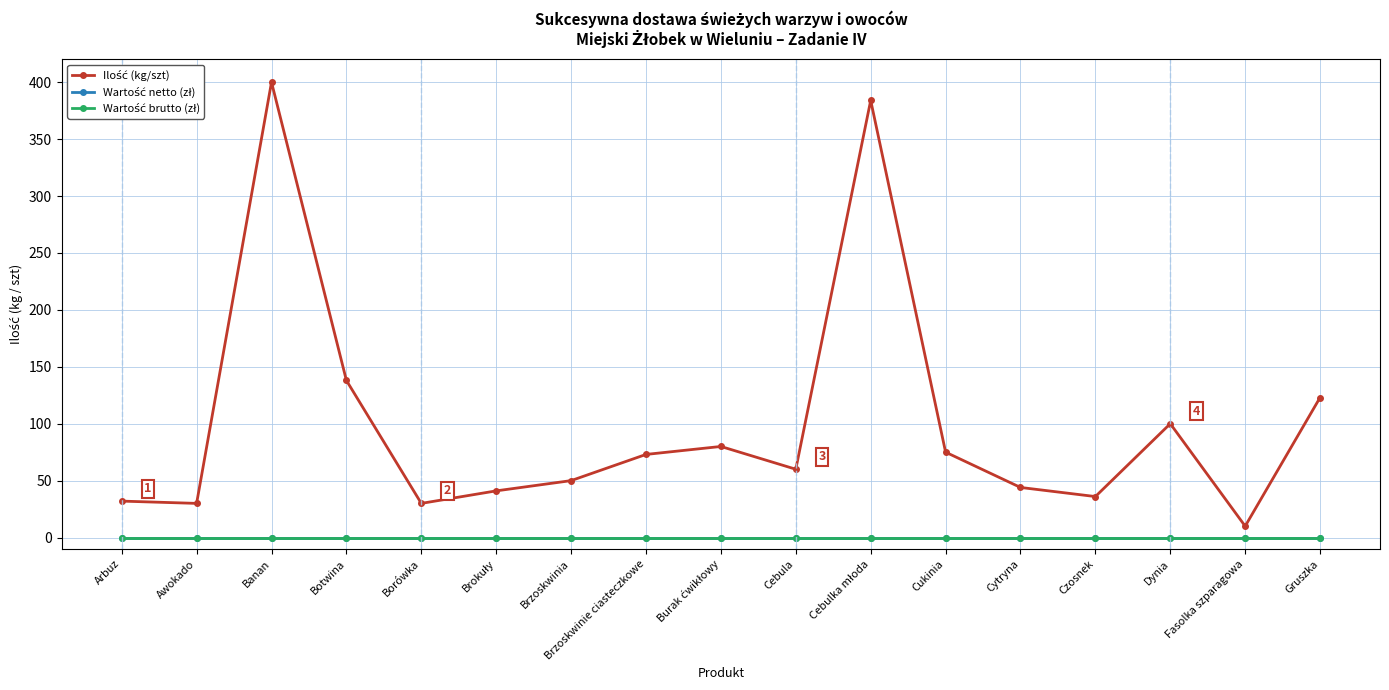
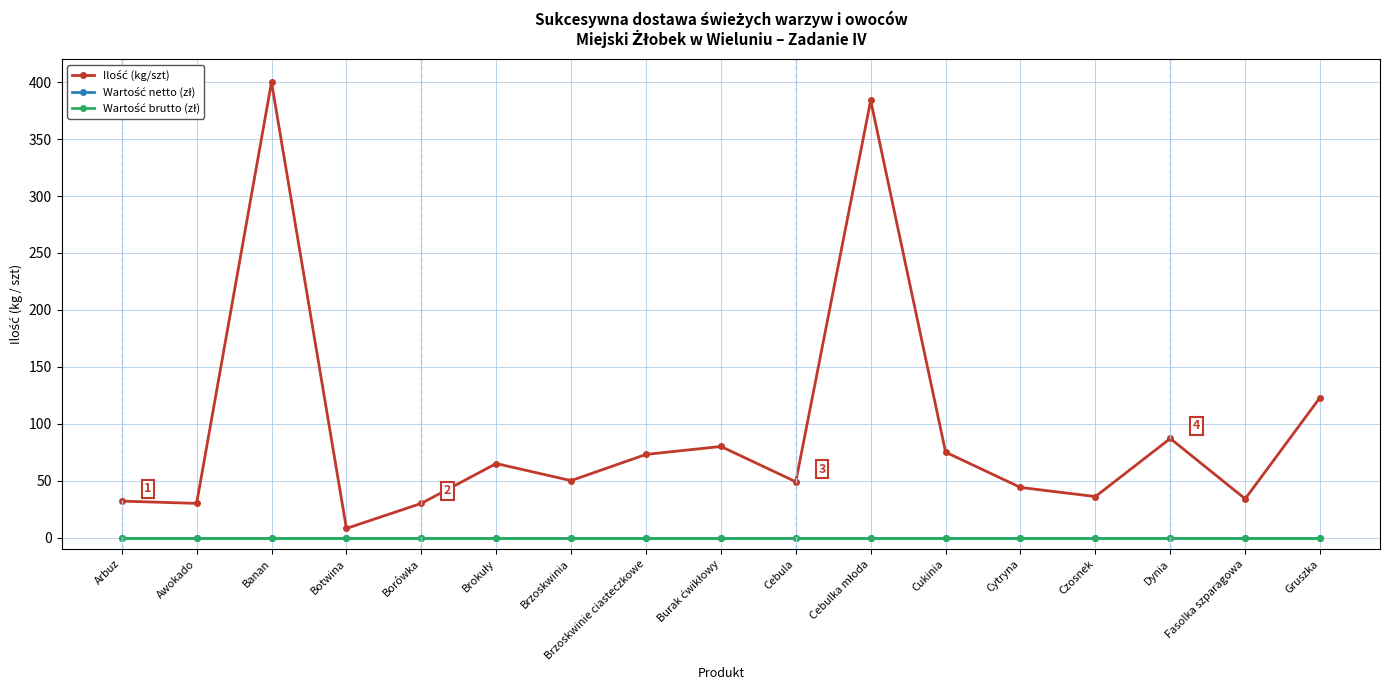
  {
    "Ilość (kg/szt)": {
      "Awokado": 30,
      "Banan": 400,
-     "Botwina": 138,
-     "Brokuły": 41,
+     "Botwina": 8,
+     "Brokuły": 65,
      "Brzoskwinia": 50,
      "Brzoskwinie ciasteczkowe": 73,
      "Burak ćwikłowy": 80,
-     "Cebula": 60,
+     "Cebula": 49,
      "Cebulka młoda": 384,
      "Cukinia": 75,
      "Cytryna": 44,
      "Czosnek": 36,
-     "Dynia": 100,
-     "Fasolka szparagowa": 10,
+     "Dynia": 87,
+     "Fasolka szparagowa": 34,
      "Gruszka": 123
    },
    "Wartość brutto (zł)": {
      "Arbuz": 0,
      "Awokado": 0,
      "Banan": 0,
      "Botwina": 0,
      "Borówka": 0,
      "Brokuły": 0,
      "Brzoskwinia": 0,
      "Brzoskwinie ciasteczkowe": 0,
      "Burak ćwikłowy": 0,
      "Cebula": 0,
      "Cebulka młoda": 0,
      "Cukinia": 0,
      "Cytryna": 0,
      "Czosnek": 0,
      "Dynia": 0,
      "Fasolka szparagowa": 0,
      "Gruszka": 0
    }
  }
